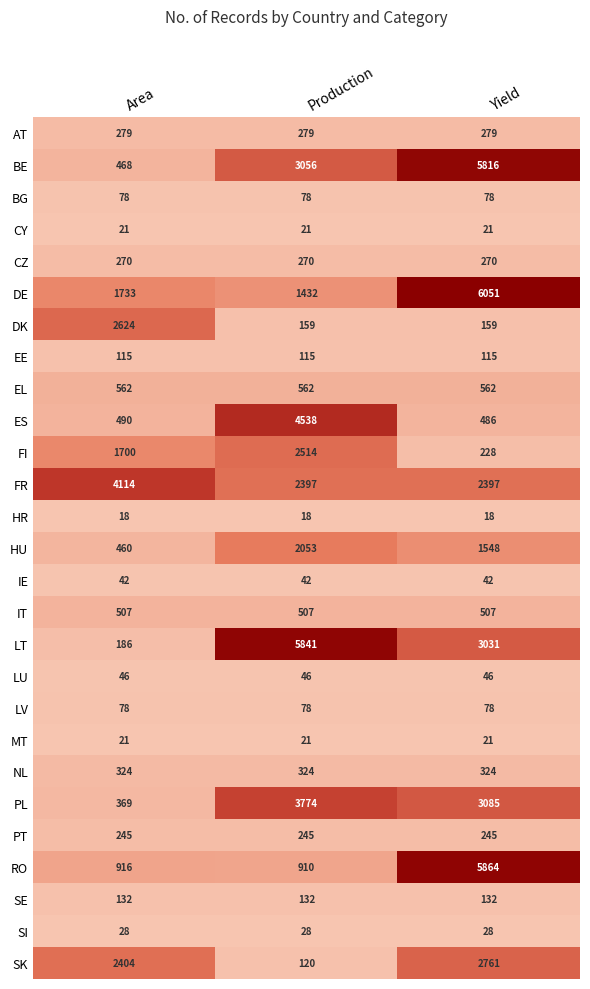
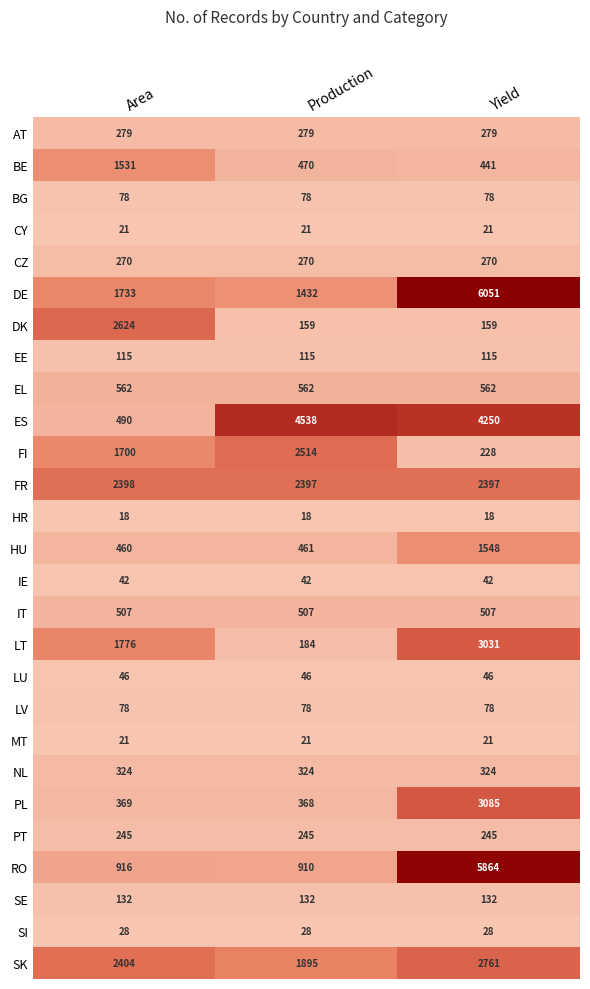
  {
    "AT": {
      "Area": 279,
      "Production": 279,
      "Yield": 279
    },
    "BE": {
-     "Area": 468,
-     "Production": 3056,
-     "Yield": 5816
+     "Area": 1531,
+     "Production": 470,
+     "Yield": 441
    },
    "BG": {
      "Area": 78,
      "Production": 78,
      "Yield": 78
    },
    "CY": {
      "Area": 21,
      "Production": 21,
      "Yield": 21
    },
    "CZ": {
      "Area": 270,
      "Production": 270,
      "Yield": 270
    },
    "DE": {
      "Area": 1733,
      "Production": 1432,
      "Yield": 6051
    },
    "DK": {
      "Area": 2624,
      "Production": 159,
      "Yield": 159
    },
    "EE": {
      "Area": 115,
      "Production": 115,
      "Yield": 115
    },
    "EL": {
      "Area": 562,
      "Production": 562,
      "Yield": 562
    },
    "ES": {
      "Area": 490,
      "Production": 4538,
-     "Yield": 486
+     "Yield": 4250
    },
    "FI": {
      "Area": 1700,
      "Production": 2514,
      "Yield": 228
    },
    "FR": {
-     "Area": 4114,
+     "Area": 2398,
      "Production": 2397,
      "Yield": 2397
    },
    "HR": {
      "Area": 18,
      "Production": 18,
      "Yield": 18
    },
    "HU": {
      "Area": 460,
-     "Production": 2053,
+     "Production": 461,
      "Yield": 1548
    },
    "IE": {
      "Area": 42,
      "Production": 42,
      "Yield": 42
    },
    "IT": {
      "Area": 507,
      "Production": 507,
      "Yield": 507
    },
    "LT": {
-     "Area": 186,
-     "Production": 5841,
+     "Area": 1776,
+     "Production": 184,
      "Yield": 3031
    },
    "LU": {
      "Area": 46,
      "Production": 46,
      "Yield": 46
    },
    "LV": {
      "Area": 78,
      "Production": 78,
      "Yield": 78
    },
    "MT": {
      "Area": 21,
      "Production": 21,
      "Yield": 21
    },
    "NL": {
      "Area": 324,
      "Production": 324,
      "Yield": 324
    },
    "PL": {
      "Area": 369,
-     "Production": 3774,
+     "Production": 368,
      "Yield": 3085
    },
    "PT": {
      "Area": 245,
      "Production": 245,
      "Yield": 245
    },
    "RO": {
      "Area": 916,
      "Production": 910,
      "Yield": 5864
    },
    "SE": {
      "Area": 132,
      "Production": 132,
      "Yield": 132
    },
    "SI": {
      "Area": 28,
      "Production": 28,
      "Yield": 28
    },
    "SK": {
      "Area": 2404,
-     "Production": 120,
+     "Production": 1895,
      "Yield": 2761
    }
  }
